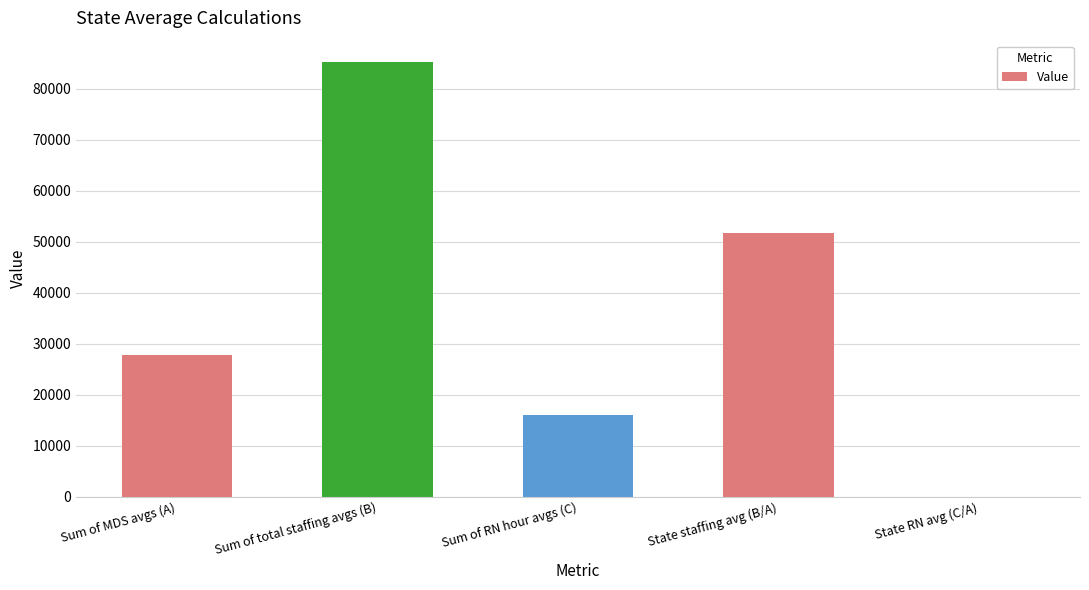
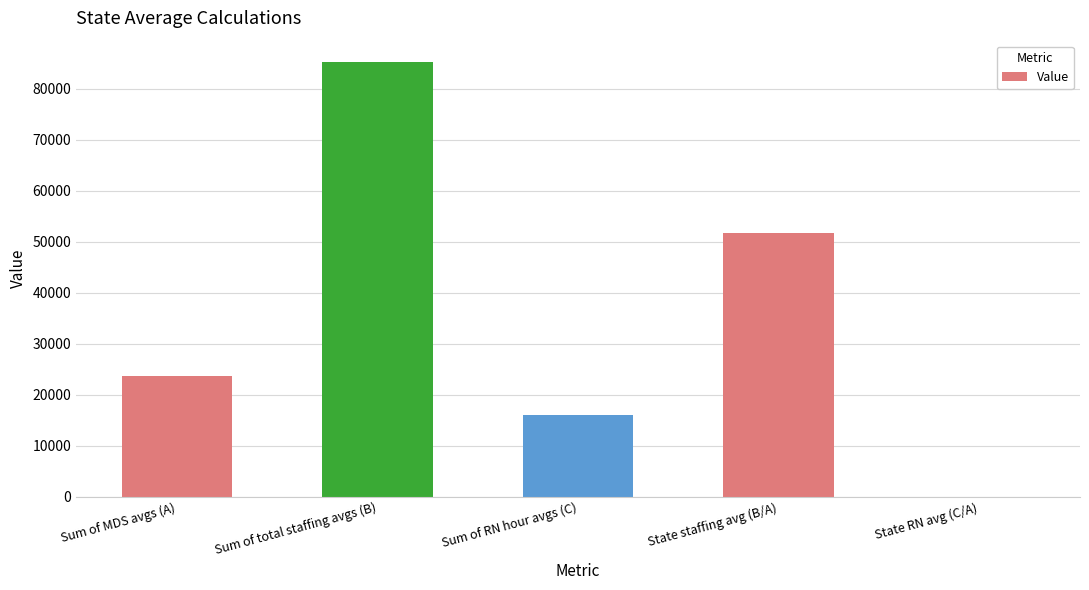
  {
-   "Sum of MDS avgs (A)": 28000,
+   "Sum of MDS avgs (A)": 24000,
    "Sum of total staffing avgs (B)": 85000,
    "Sum of RN hour avgs (C)": 16000,
    "State staffing avg (B/A)": 52000
  }
